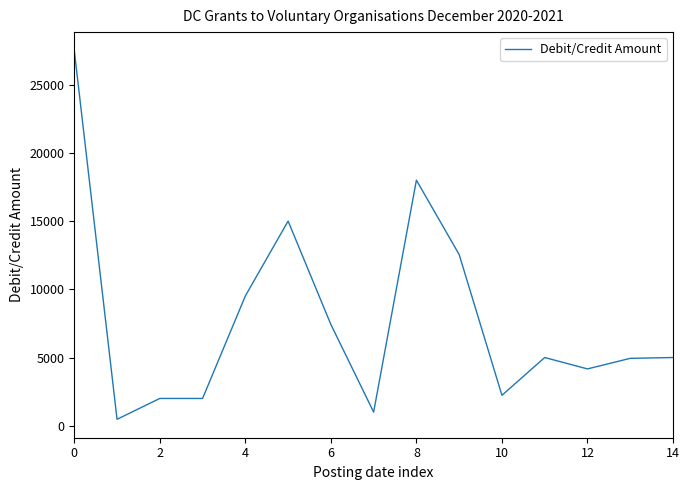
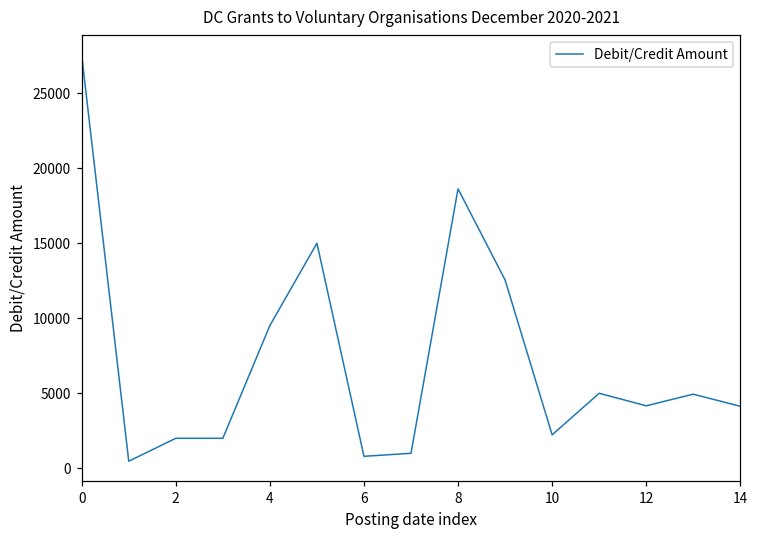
  {
    "0": 27500,
    "2": 2000,
    "4": 9500,
-   "6": 7400,
-   "8": 18000,
+   "6": 800,
+   "8": 18600,
    "10": 2200,
    "12": 4200,
-   "14": 5000
+   "14": 4100
  }
